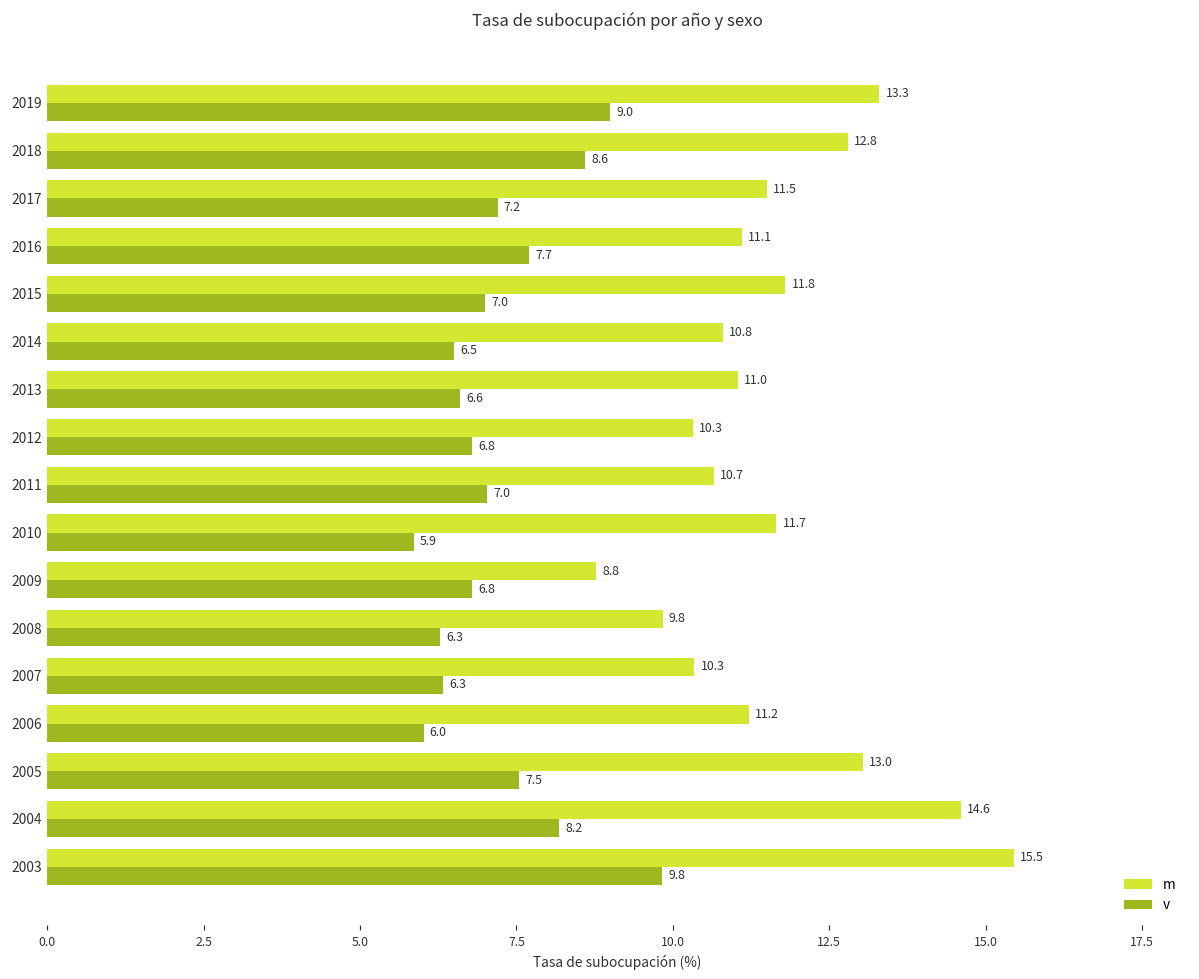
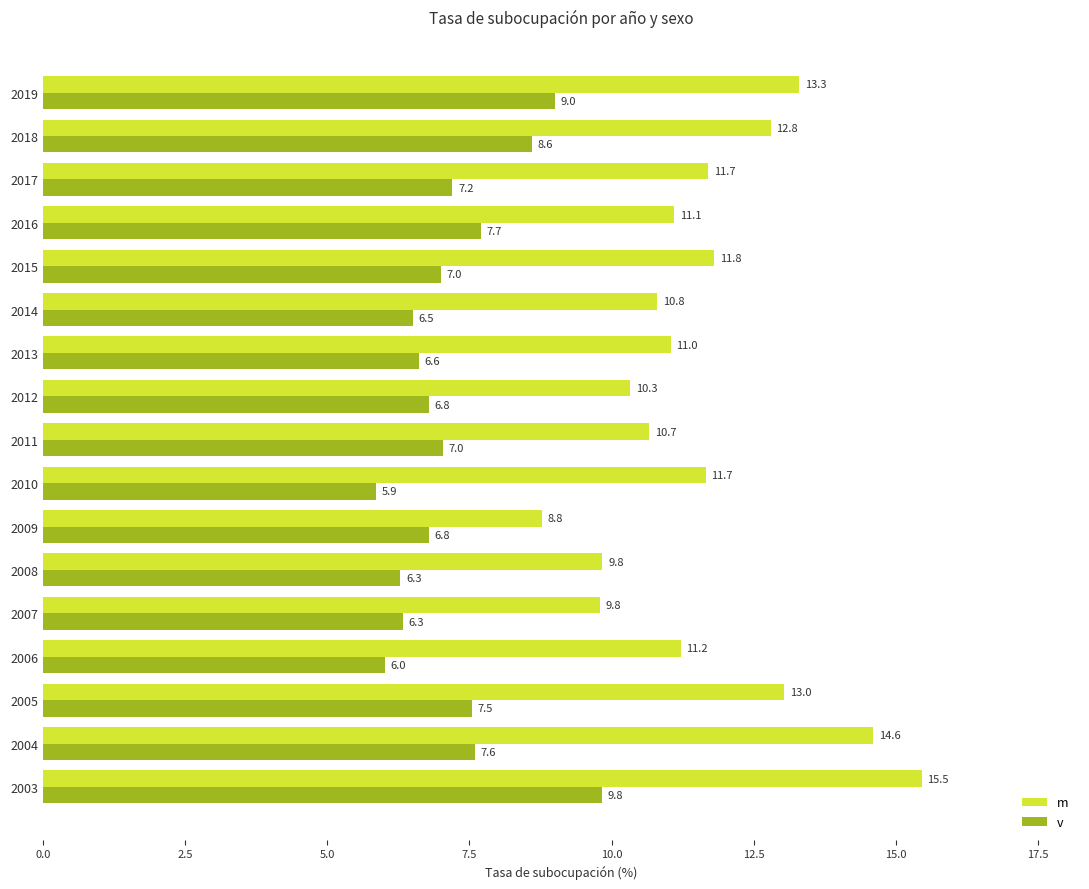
  {
    "m": {
      "2019": 13.3,
      "2018": 12.8,
-     "2017": 11.5,
+     "2017": 11.7,
      "2016": 11.1,
      "2015": 11.8,
      "2014": 10.8,
      "2013": 11.0,
      "2012": 10.3,
      "2011": 10.7,
      "2010": 11.7,
      "2009": 8.8,
      "2008": 9.8,
-     "2007": 10.3,
+     "2007": 9.8,
      "2006": 11.2,
      "2005": 13.0,
      "2004": 14.6,
      "2003": 15.5
    },
    "v": {
      "2019": 9.0,
      "2018": 8.6,
      "2017": 7.2,
      "2016": 7.7,
      "2015": 7.0,
      "2014": 6.5,
      "2013": 6.6,
      "2012": 6.8,
      "2011": 7.0,
      "2010": 5.9,
      "2009": 6.8,
      "2008": 6.3,
      "2007": 6.3,
      "2006": 6.0,
      "2005": 7.5,
-     "2004": 8.2,
+     "2004": 7.6,
      "2003": 9.8
    }
  }
